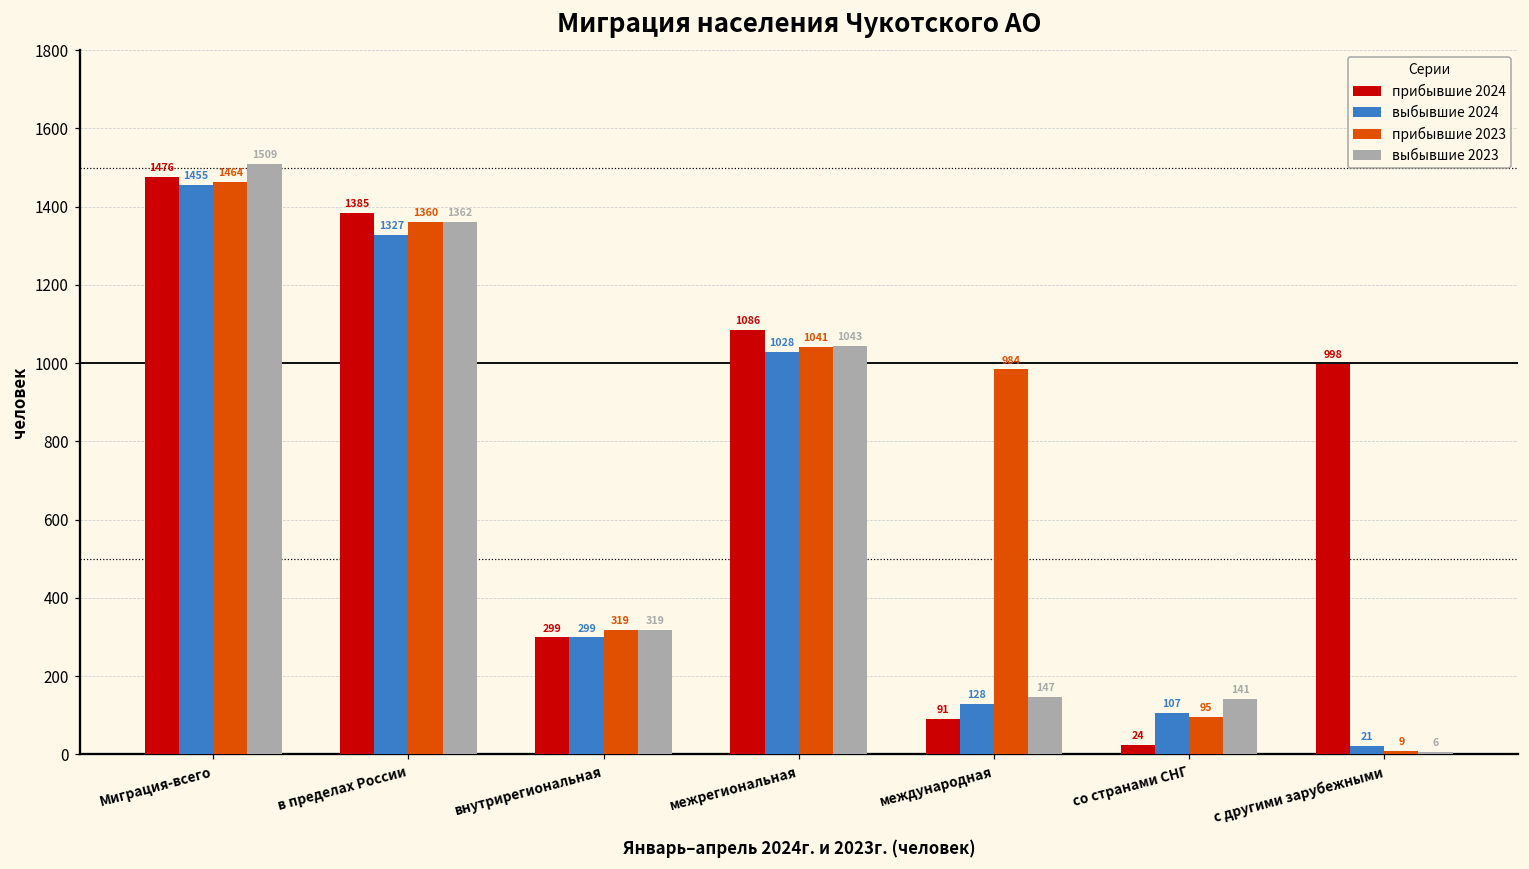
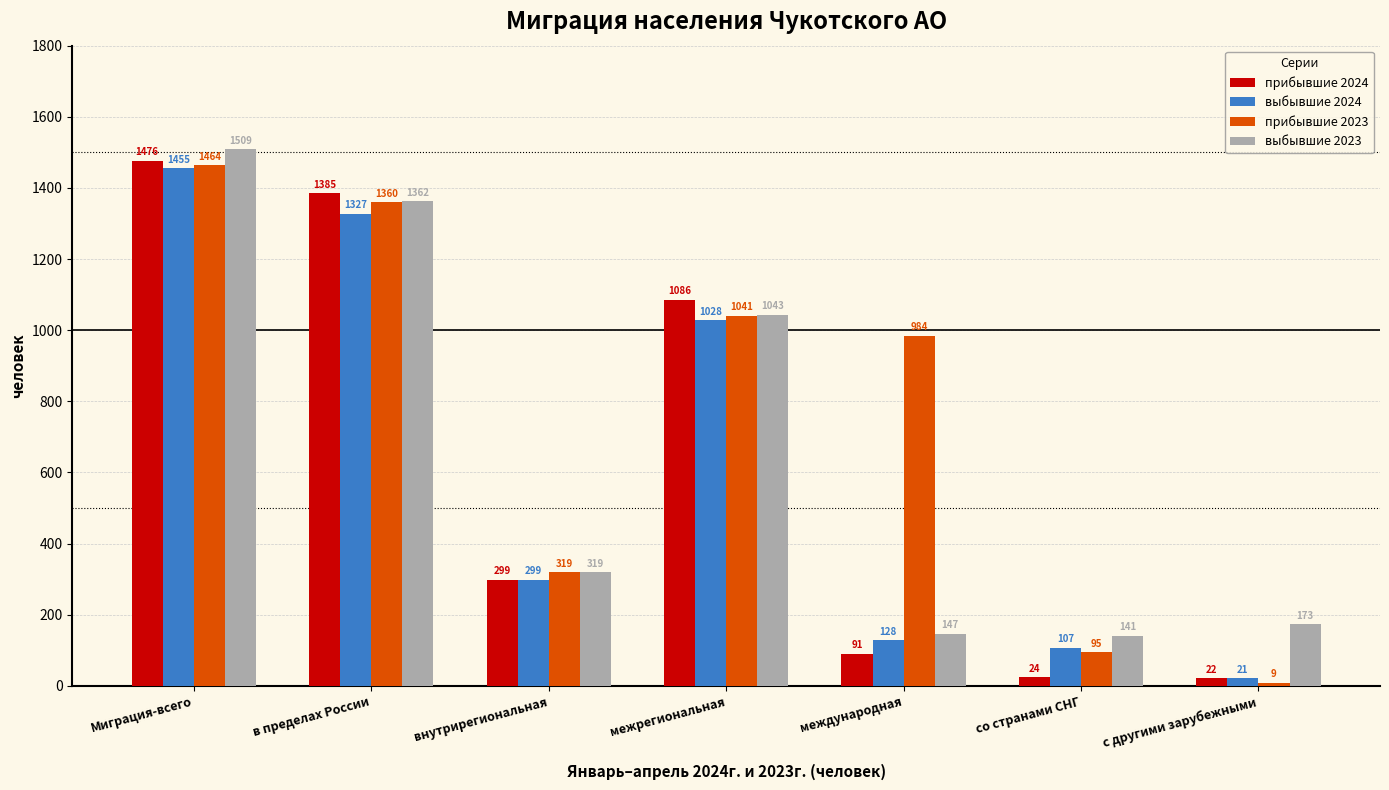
  {
    "прибывшие 2024": {
      "Миграция-всего": 1476,
      "в пределах России": 1385,
      "внутрирегиональная": 299,
      "межрегиональная": 1086,
      "международная": 91,
      "со странами СНГ": 24,
-     "с другими зарубежными": 998
+     "с другими зарубежными": 22
    },
    "выбывшие 2024": {
      "Миграция-всего": 1455,
      "в пределах России": 1327,
      "внутрирегиональная": 299,
      "межрегиональная": 1028,
      "международная": 128,
      "со странами СНГ": 107,
      "с другими зарубежными": 21
    },
    "прибывшие 2023": {
      "Миграция-всего": 1464,
      "в пределах России": 1360,
      "внутрирегиональная": 319,
      "межрегиональная": 1041,
      "международная": 984,
      "со странами СНГ": 95,
      "с другими зарубежными": 9
    },
    "выбывшие 2023": {
      "Миграция-всего": 1509,
      "в пределах России": 1362,
      "внутрирегиональная": 319,
      "межрегиональная": 1043,
      "международная": 147,
      "со странами СНГ": 141,
-     "с другими зарубежными": 6
+     "с другими зарубежными": 173
    }
  }
